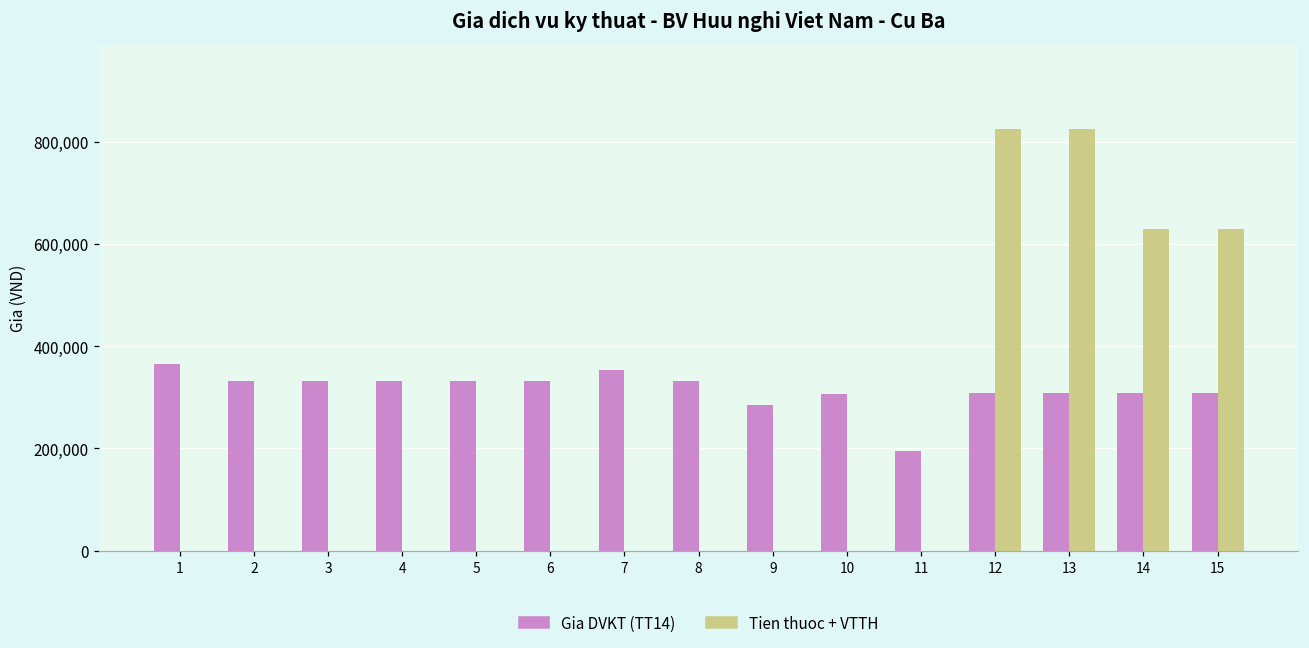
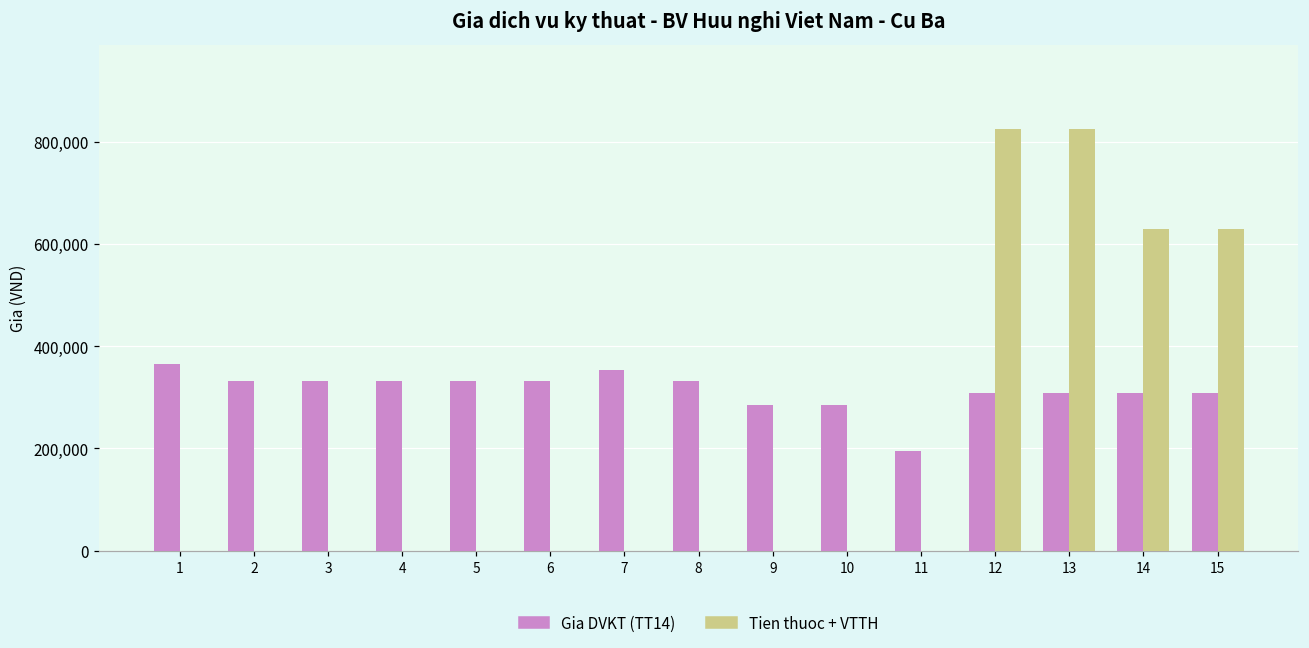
  {
    "Gia DVKT (TT14)": {
      "1": "370,000",
      "2": "330,000",
      "3": "330,000",
      "4": "330,000",
      "5": "330,000",
      "6": "330,000",
      "7": "350,000",
      "8": "330,000",
      "9": "290,000",
-     "10": "310,000",
+     "10": "290,000",
      "11": "200,000",
      "12": "310,000",
      "13": "310,000",
      "14": "310,000",
      "15": "310,000"
    },
    "Tien thuoc + VTTH": {
      "1": "0",
      "2": "0",
      "3": "0",
      "4": "0",
      "5": "0",
      "6": "0",
      "7": "0",
      "8": "0",
      "9": "0",
      "10": "0",
      "11": "0",
      "12": "830,000",
      "13": "830,000",
      "14": "630,000",
      "15": "630,000"
    }
  }
